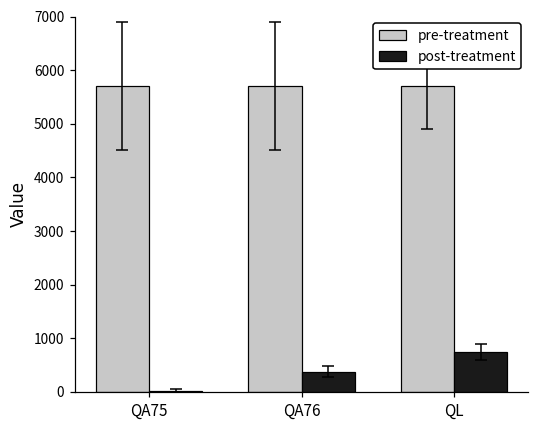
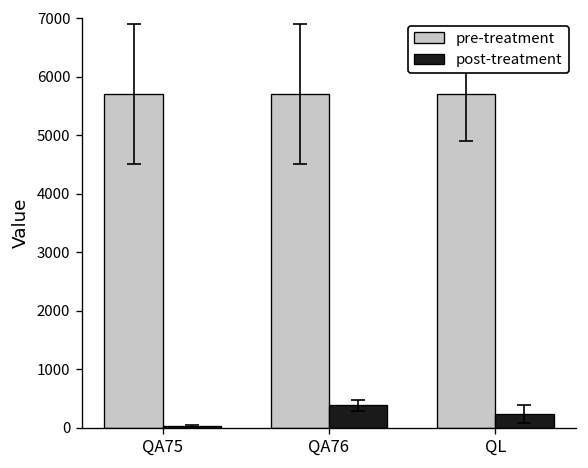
  {
    "pre-treatment": {
      "QA75": 5700,
      "QA76": 5700,
      "QL": 5700
    },
    "post-treatment": {
      "QA76": 400,
-     "QL": 700
+     "QL": 200
    }
  }
